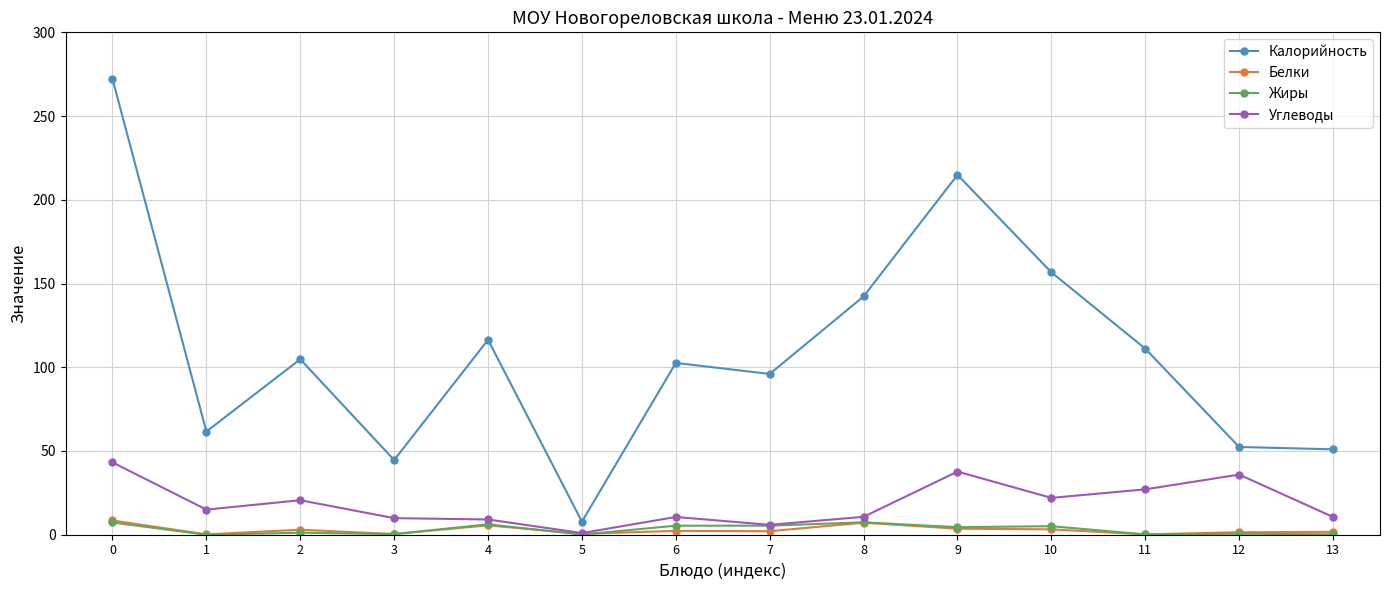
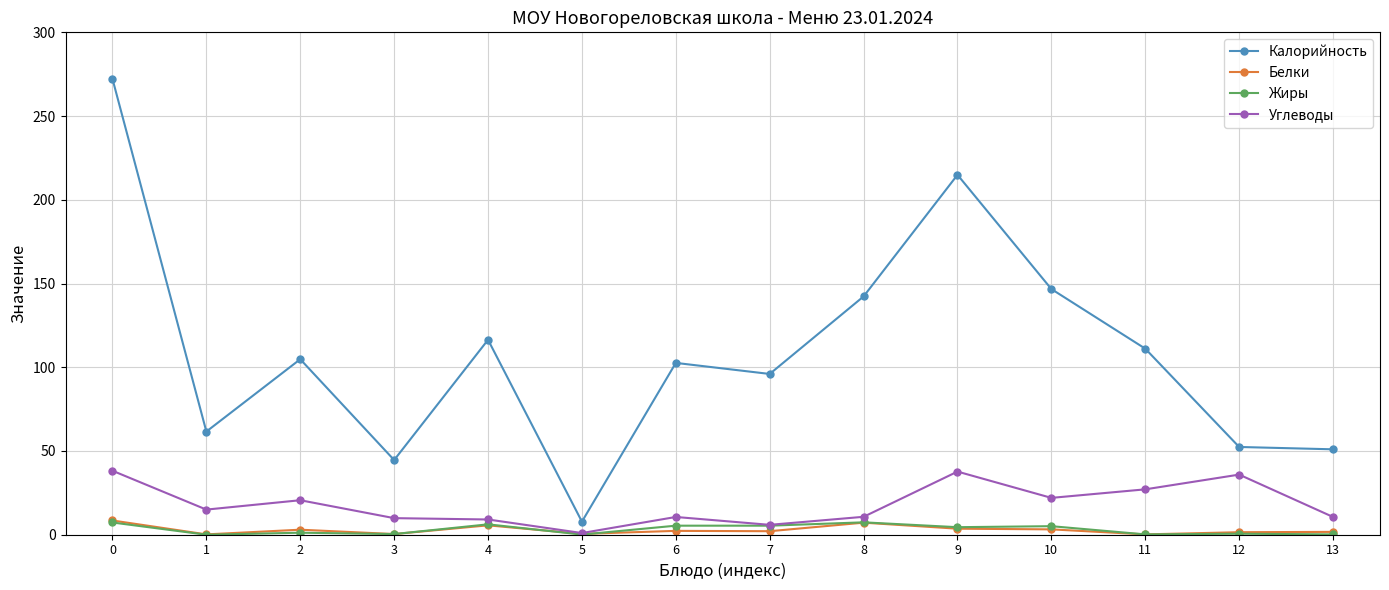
  {
    "Калорийность": {
      "0": 272,
      "1": 62,
      "2": 105,
      "3": 45,
      "4": 116,
      "5": 8,
      "6": 103,
      "7": 96,
      "8": 142,
      "9": 215,
-     "10": 157,
+     "10": 147,
      "11": 111,
      "12": 52,
      "13": 51
    },
    "Белки": {
      "2": 3,
      "6": 2,
      "7": 2,
      "10": 3
    },
    "Жиры": {
      "2": 1,
      "6": 5,
      "10": 5
    },
    "Углеводы": {
-     "0": 43,
+     "0": 38,
      "1": 15,
      "2": 21,
      "3": 10,
      "4": 9,
      "6": 11,
      "8": 11,
      "9": 38,
      "10": 22,
      "11": 27,
      "12": 36,
      "13": 11
    }
  }
